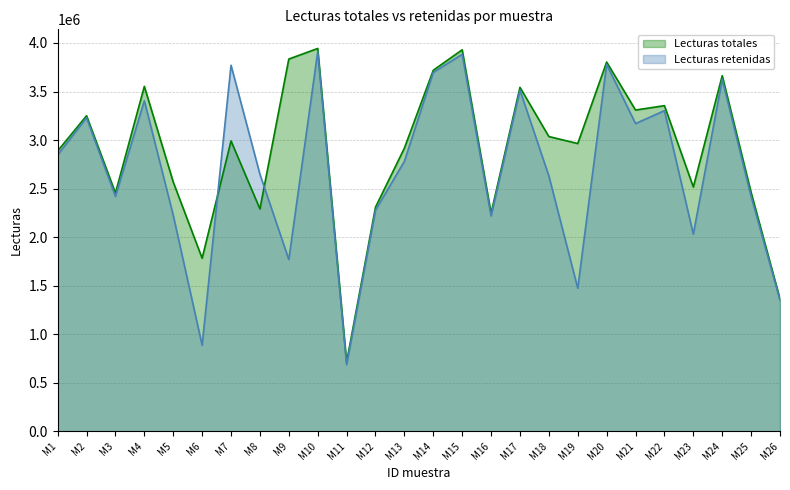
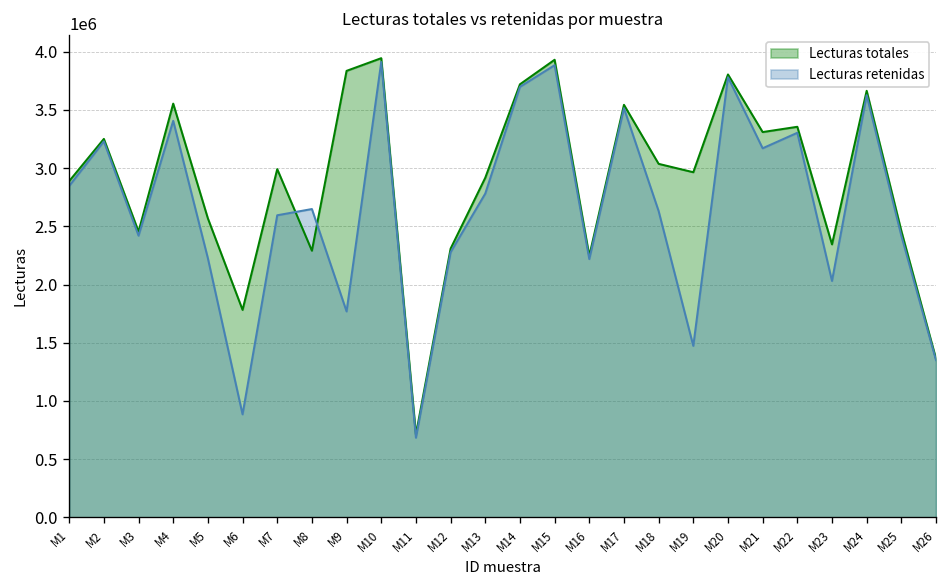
  {
    "Lecturas totales": {
      "M1": 2900000,
      "M3": 2500000,
      "M4": 3600000,
      "M5": 2600000,
      "M6": 1800000,
      "M7": 3000000,
      "M8": 2300000,
      "M9": 3800000,
      "M10": 3900000,
      "M11": 700000,
      "M12": 2300000,
      "M13": 2900000,
      "M15": 3900000,
      "M16": 2200000,
      "M17": 3500000,
      "M18": 3000000,
      "M19": 3000000,
      "M21": 3300000,
      "M22": 3400000,
-     "M23": 2500000,
+     "M23": 2300000,
      "M24": 3700000,
      "M25": 2500000
    },
    "Lecturas retenidas": {
      "M1": 2800000,
      "M3": 2400000,
      "M4": 3400000,
      "M5": 2200000,
      "M6": 900000,
-     "M7": 3800000,
+     "M7": 2600000,
      "M8": 2600000,
      "M9": 1800000,
      "M10": 3900000,
      "M11": 700000,
      "M12": 2300000,
      "M13": 2800000,
      "M15": 3900000,
      "M16": 2200000,
      "M17": 3500000,
      "M18": 2600000,
      "M19": 1500000,
      "M21": 3200000,
      "M22": 3300000,
      "M23": 2000000,
      "M24": 3600000,
      "M25": 2400000
    }
  }
